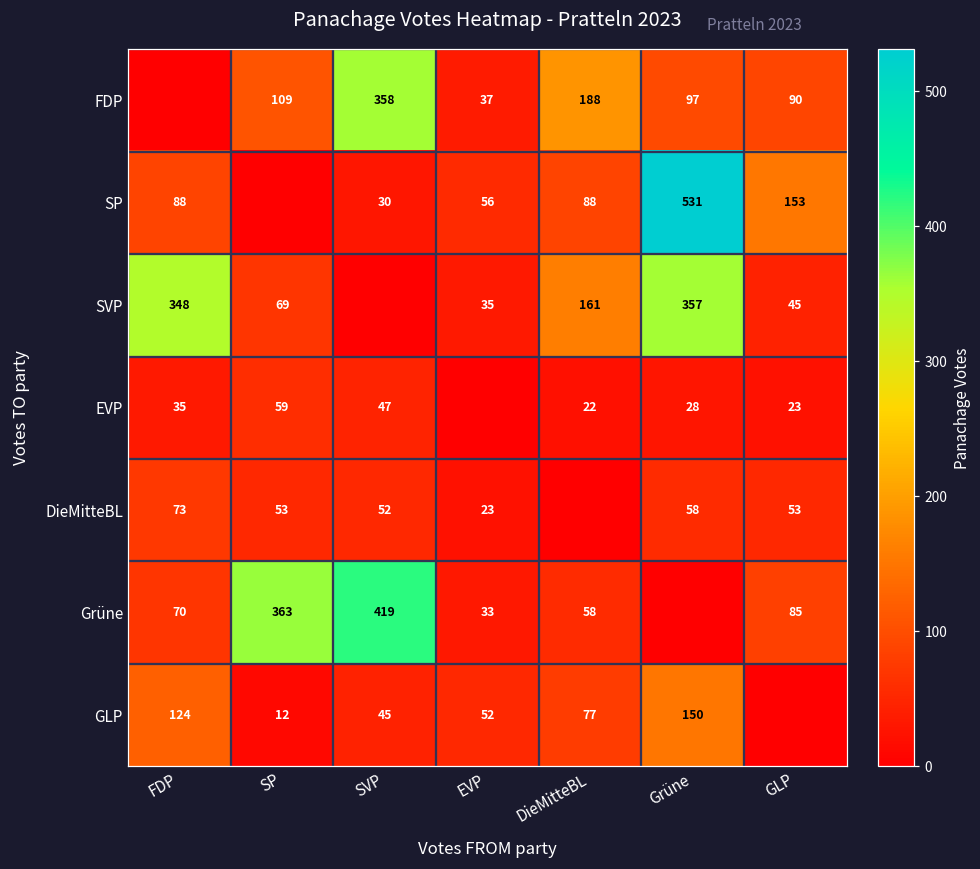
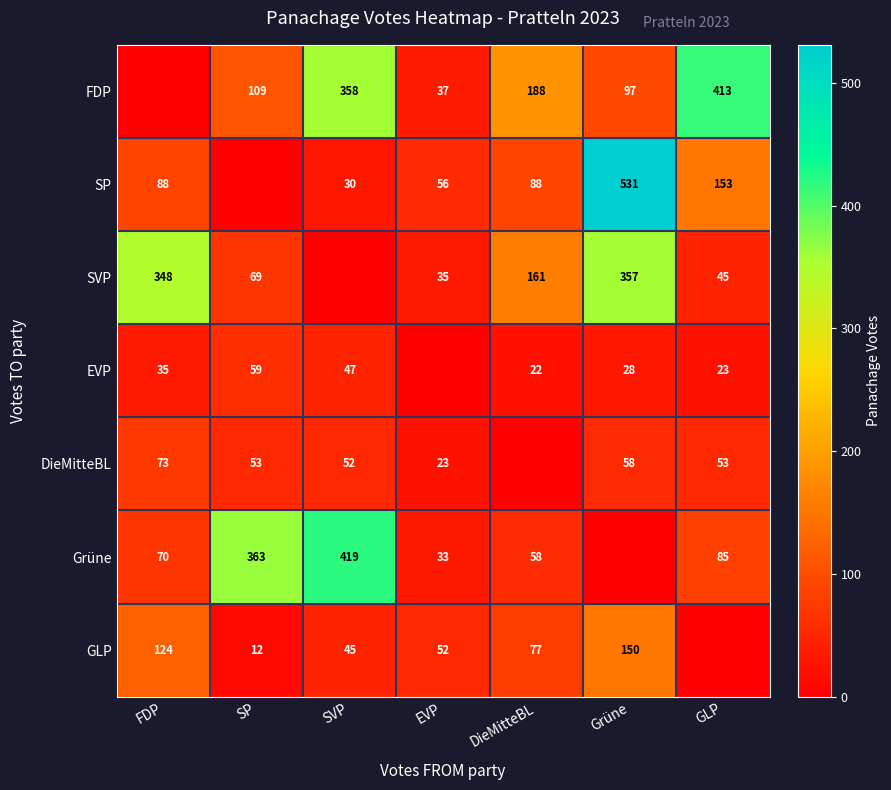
  {
    "FDP": {
      "SP": 109,
      "SVP": 358,
      "EVP": 37,
      "DieMitteBL": 188,
      "Grüne": 97,
-     "GLP": 90
+     "GLP": 413
    },
    "SP": {
      "FDP": 88,
      "SVP": 30,
      "EVP": 56,
      "DieMitteBL": 88,
      "Grüne": 531,
      "GLP": 153
    },
    "SVP": {
      "FDP": 348,
      "SP": 69,
      "EVP": 35,
      "DieMitteBL": 161,
      "Grüne": 357,
      "GLP": 45
    },
    "EVP": {
      "FDP": 35,
      "SP": 59,
      "SVP": 47,
      "DieMitteBL": 22,
      "Grüne": 28,
      "GLP": 23
    },
    "DieMitteBL": {
      "FDP": 73,
      "SP": 53,
      "SVP": 52,
      "EVP": 23,
      "Grüne": 58,
      "GLP": 53
    },
    "Grüne": {
      "FDP": 70,
      "SP": 363,
      "SVP": 419,
      "EVP": 33,
      "DieMitteBL": 58,
      "GLP": 85
    },
    "GLP": {
      "FDP": 124,
      "SP": 12,
      "SVP": 45,
      "EVP": 52,
      "DieMitteBL": 77,
      "Grüne": 150
    }
  }
